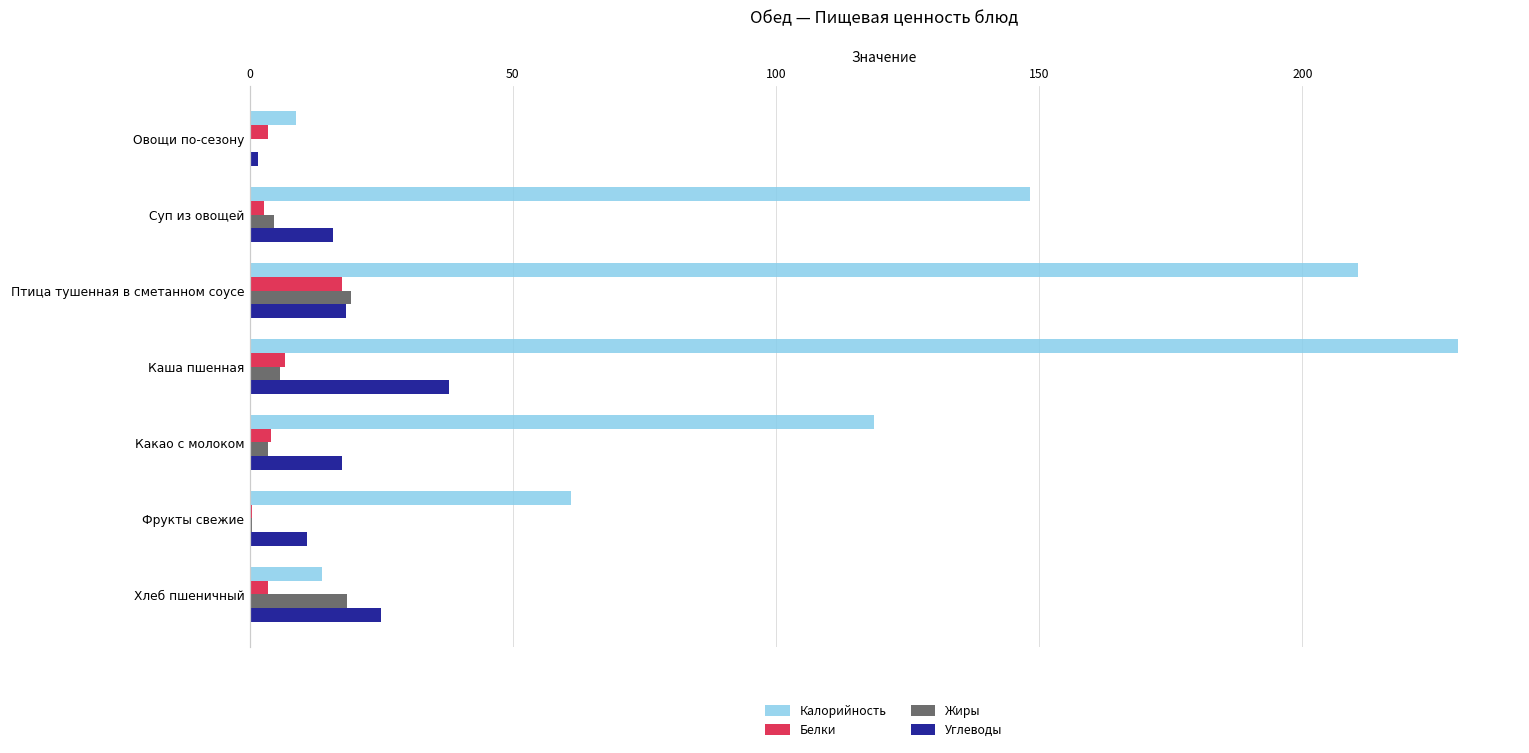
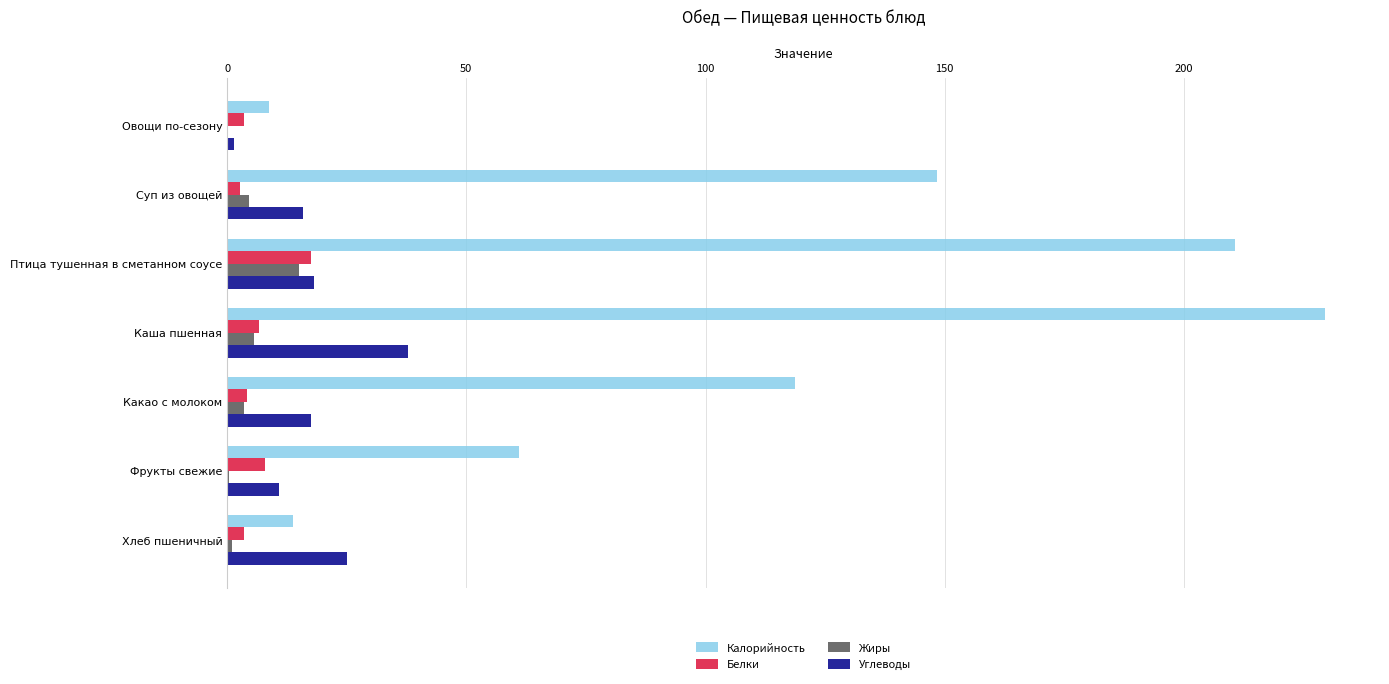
  {
    "Калорийность": {
      "Овощи по-сезону": 9,
      "Суп из овощей": 148,
      "Птица тушенная в сметанном соусе": 211,
      "Каша пшенная": 230,
      "Какао с молоком": 119,
      "Фрукты свежие": 61,
      "Хлеб пшеничный": 14
    },
    "Белки": {
      "Овощи по-сезону": 4,
      "Суп из овощей": 3,
      "Птица тушенная в сметанном соусе": 18,
      "Каша пшенная": 7,
      "Какао с молоком": 4,
-     "Фрукты свежие": 0,
+     "Фрукты свежие": 8,
      "Хлеб пшеничный": 4
    },
    "Жиры": {
      "Суп из овощей": 5,
-     "Птица тушенная в сметанном соусе": 19,
+     "Птица тушенная в сметанном соусе": 15,
      "Каша пшенная": 6,
      "Какао с молоком": 4,
-     "Хлеб пшеничный": 19
+     "Хлеб пшеничный": 1
    },
    "Углеводы": {
      "Овощи по-сезону": 2,
      "Суп из овощей": 16,
      "Птица тушенная в сметанном соусе": 18,
      "Каша пшенная": 38,
      "Какао с молоком": 18,
      "Фрукты свежие": 11,
      "Хлеб пшеничный": 25
    }
  }
